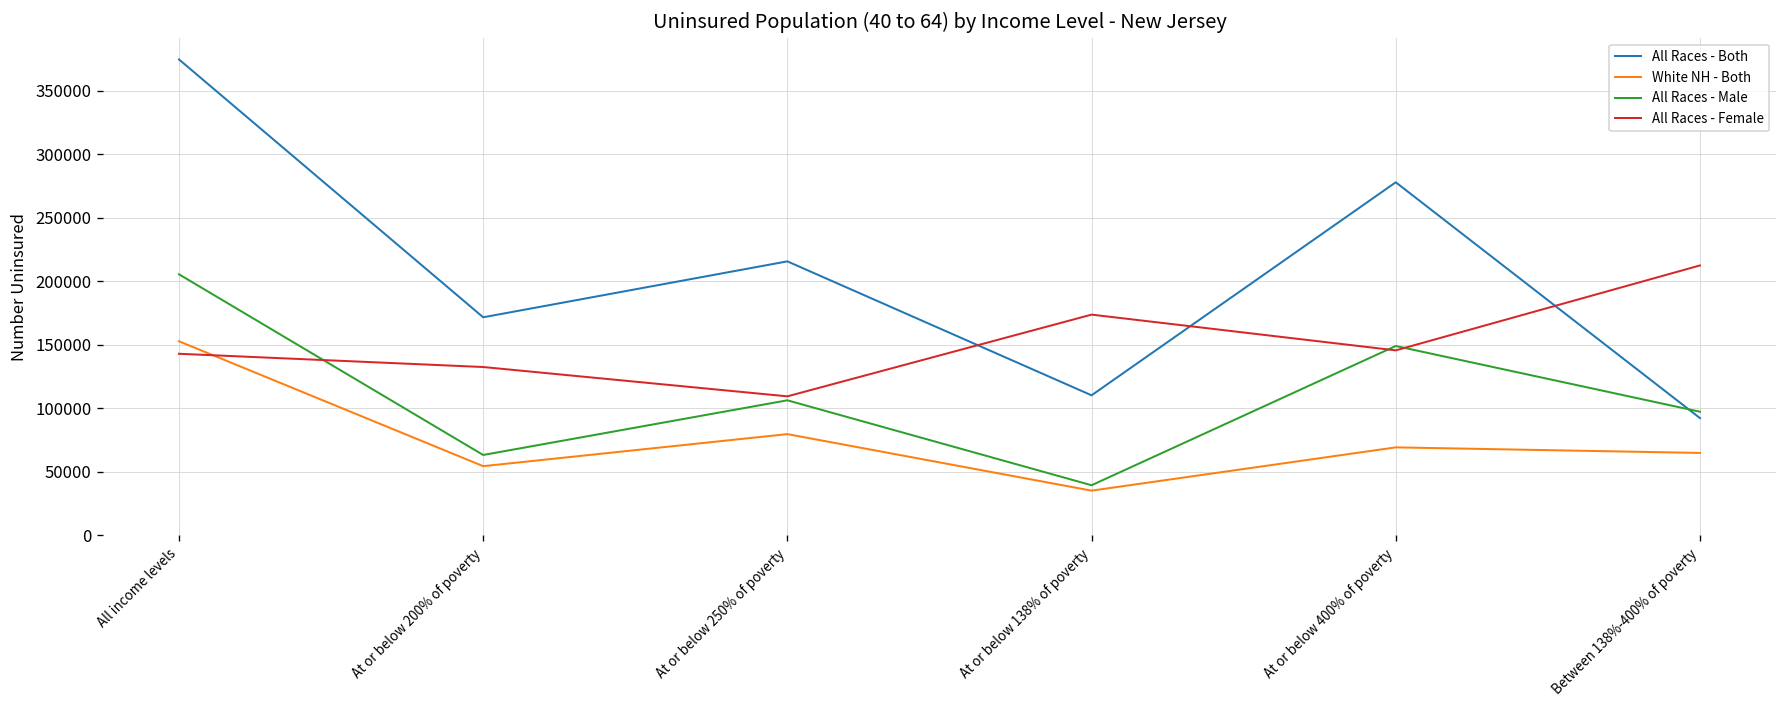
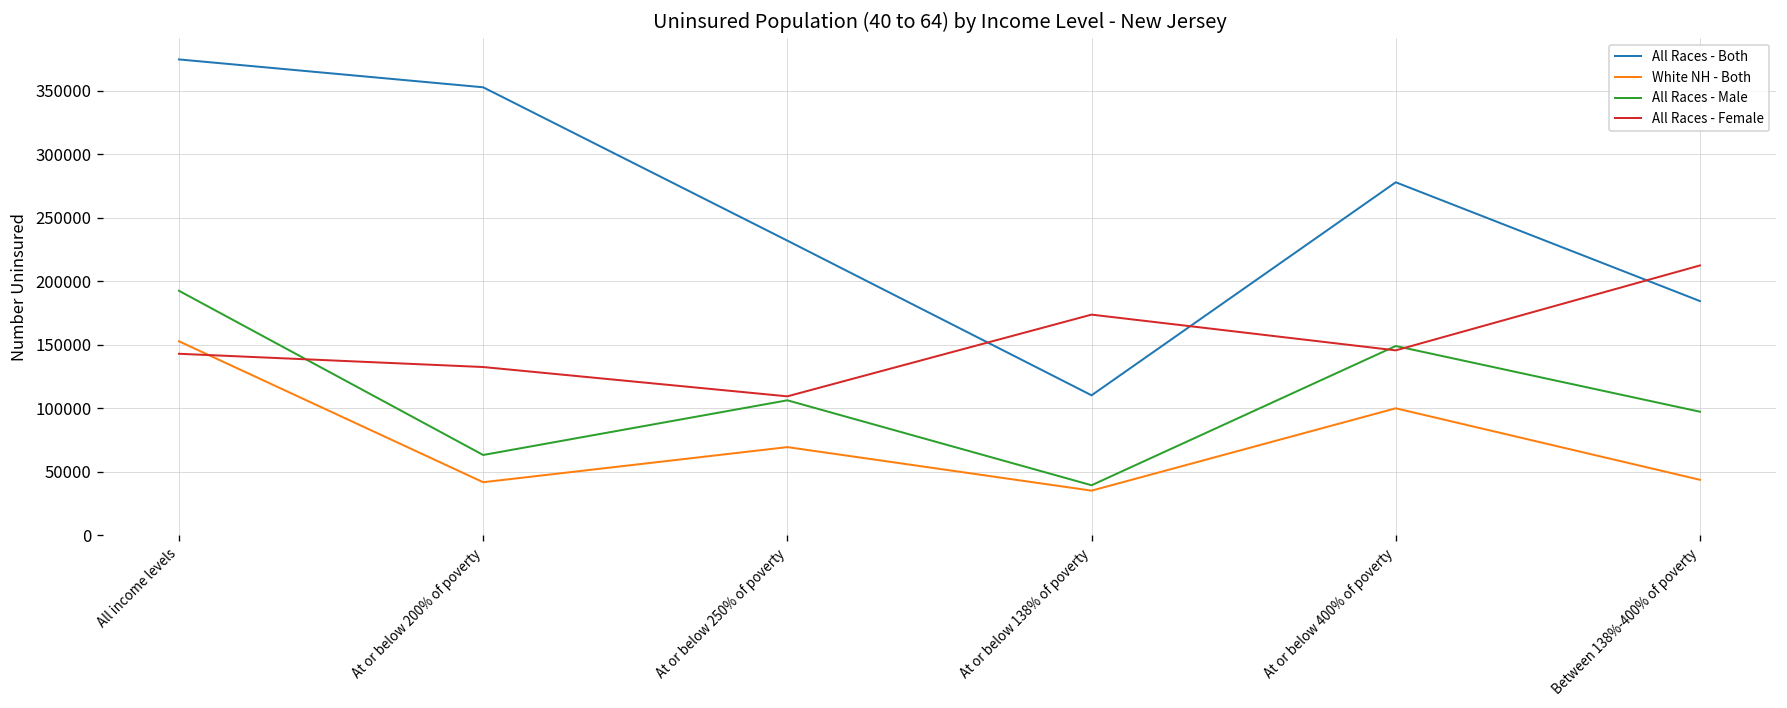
  {
    "All Races - Both": {
      "All income levels": 375000,
-     "At or below 200% of poverty": 172000,
-     "At or below 250% of poverty": 216000,
+     "At or below 200% of poverty": 353000,
+     "At or below 250% of poverty": 232000,
      "At or below 138% of poverty": 110000,
      "At or below 400% of poverty": 278000,
-     "Between 138%-400% of poverty": 92000
+     "Between 138%-400% of poverty": 184000
    },
    "White NH - Both": {
      "All income levels": 153000,
-     "At or below 200% of poverty": 54000,
-     "At or below 250% of poverty": 80000,
+     "At or below 200% of poverty": 42000,
+     "At or below 250% of poverty": 69000,
      "At or below 138% of poverty": 35000,
-     "At or below 400% of poverty": 69000,
-     "Between 138%-400% of poverty": 65000
+     "At or below 400% of poverty": 100000,
+     "Between 138%-400% of poverty": 44000
    },
    "All Races - Male": {
-     "All income levels": 206000,
+     "All income levels": 193000,
      "At or below 200% of poverty": 63000,
      "At or below 250% of poverty": 106000,
      "At or below 138% of poverty": 39000,
      "At or below 400% of poverty": 149000,
      "Between 138%-400% of poverty": 97000
    },
    "All Races - Female": {
      "All income levels": 143000,
      "At or below 200% of poverty": 133000,
      "At or below 250% of poverty": 109000,
      "At or below 138% of poverty": 174000,
      "At or below 400% of poverty": 146000,
      "Between 138%-400% of poverty": 212000
    }
  }
